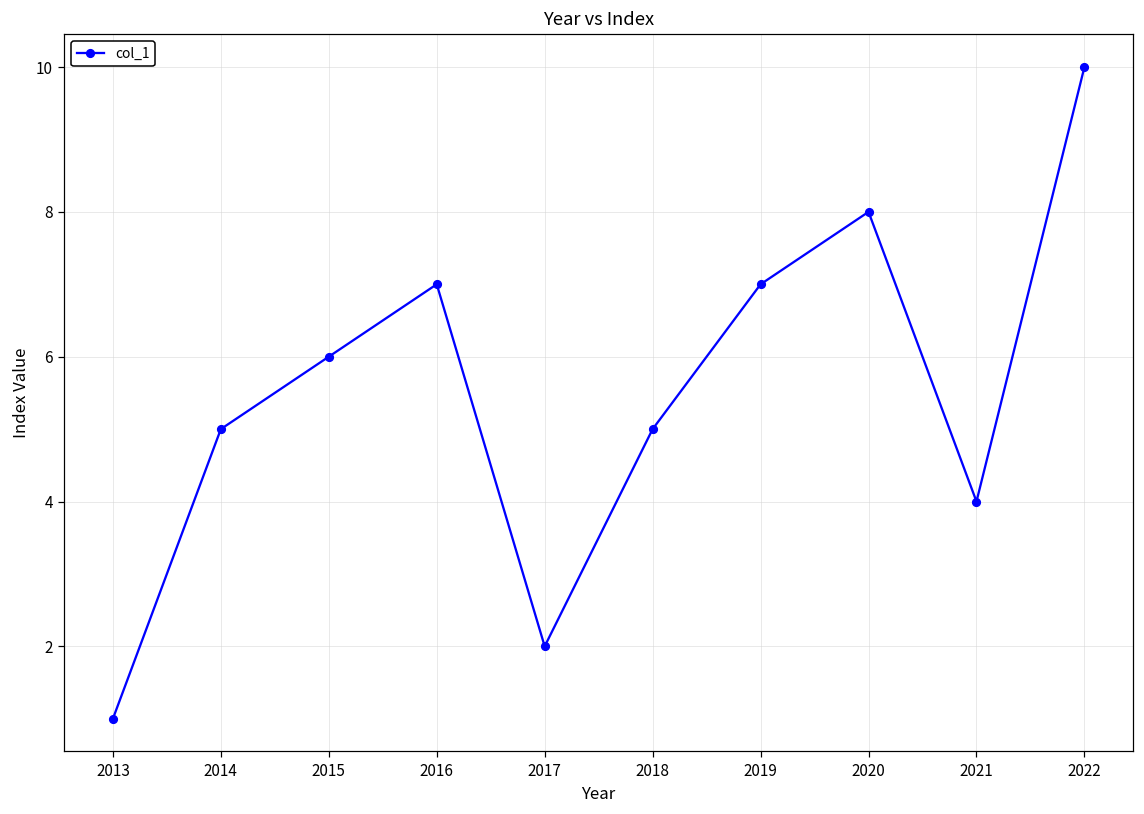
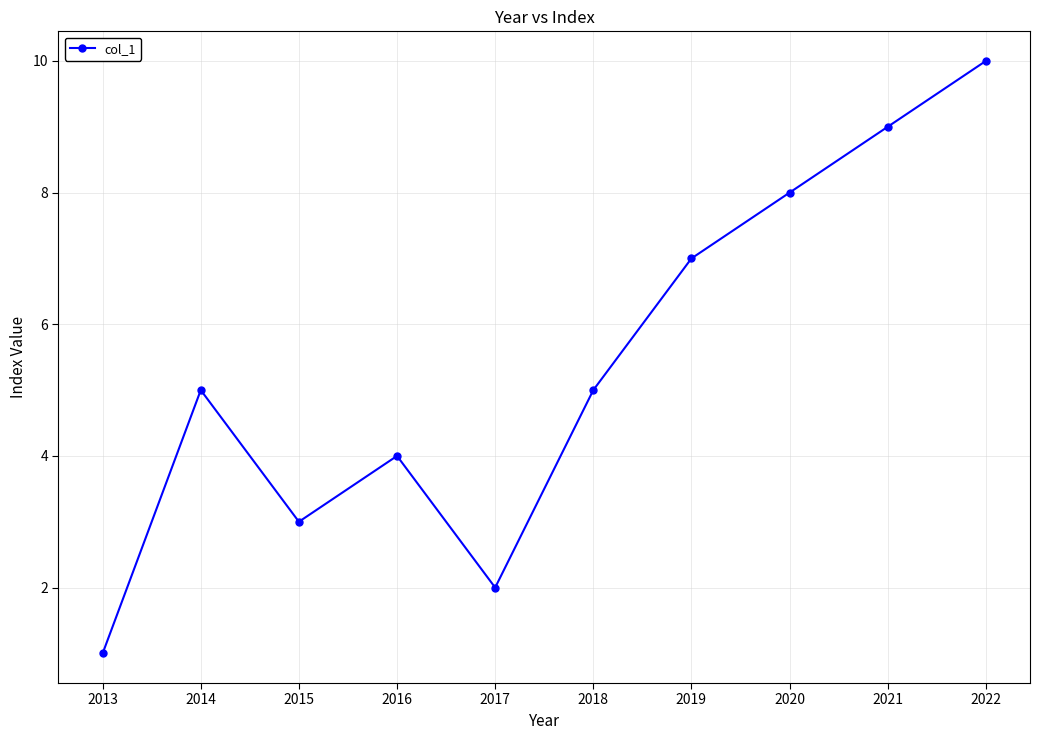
  {
    "2013": 1,
    "2014": 5,
-   "2015": 6,
-   "2016": 7,
+   "2015": 3,
+   "2016": 4,
    "2017": 2,
    "2018": 5,
    "2019": 7,
    "2020": 8,
-   "2021": 4,
+   "2021": 9,
    "2022": 10
  }
